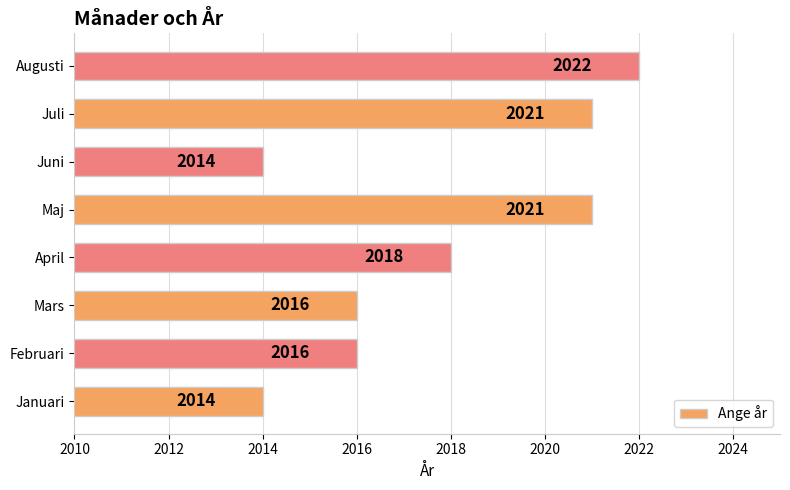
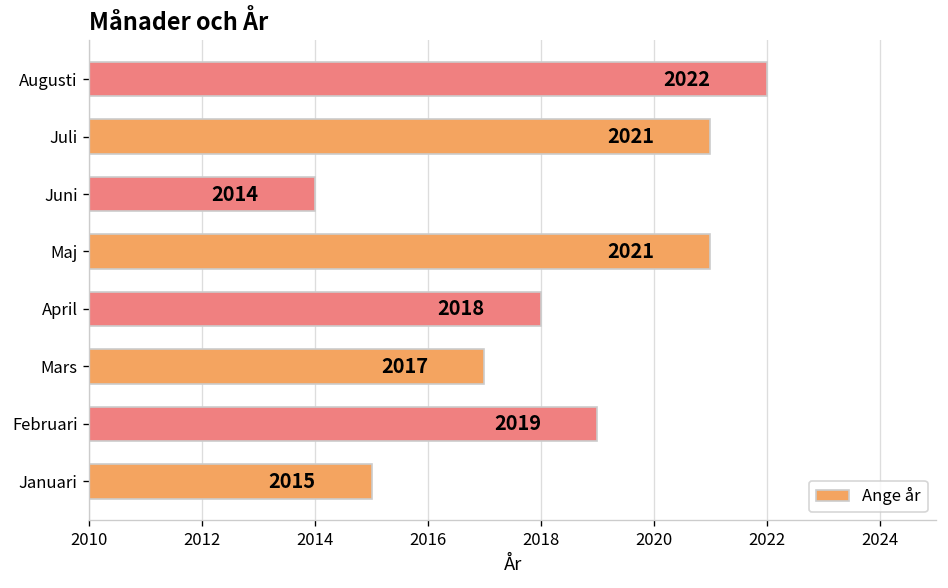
  {
    "Augusti": 2022,
    "Juli": 2021,
    "Juni": 2014,
    "Maj": 2021,
    "April": 2018,
-   "Mars": 2016,
-   "Februari": 2016,
-   "Januari": 2014
+   "Mars": 2017,
+   "Februari": 2019,
+   "Januari": 2015
  }
